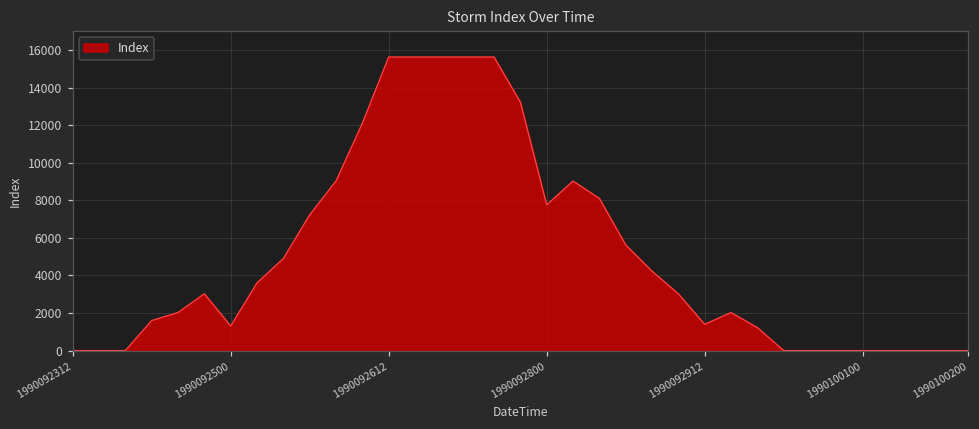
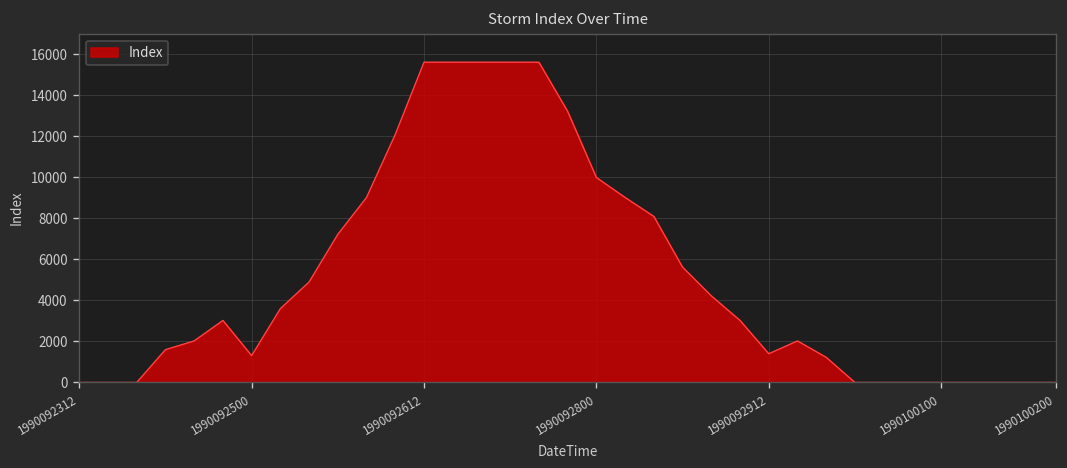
  {
    "1990092312": 0,
    "1990092500": 1300,
    "1990092612": 15600,
-   "1990092800": 7800,
+   "1990092800": 10000,
    "1990092912": 1400,
    "1990100100": 0,
    "1990100200": 0
  }
